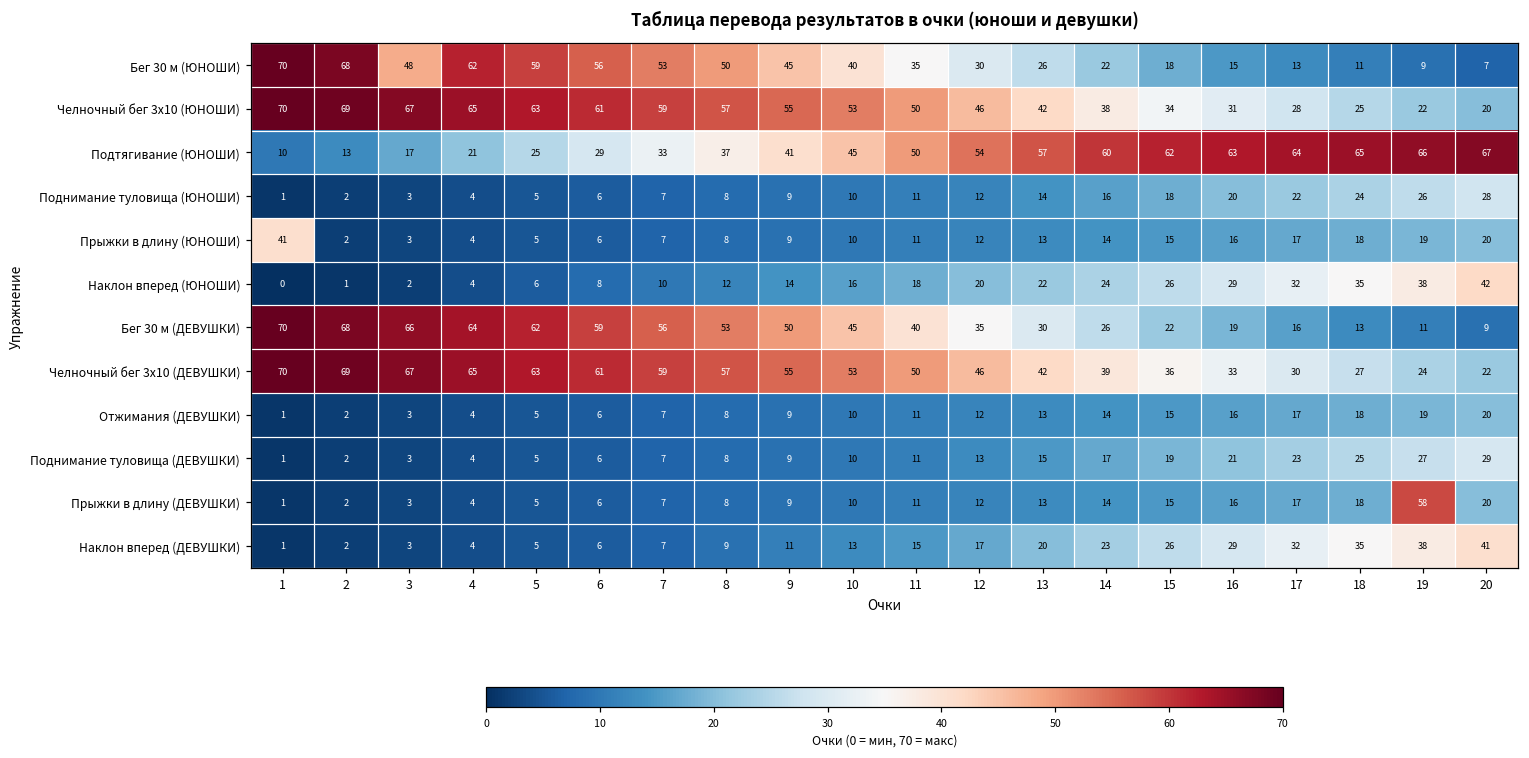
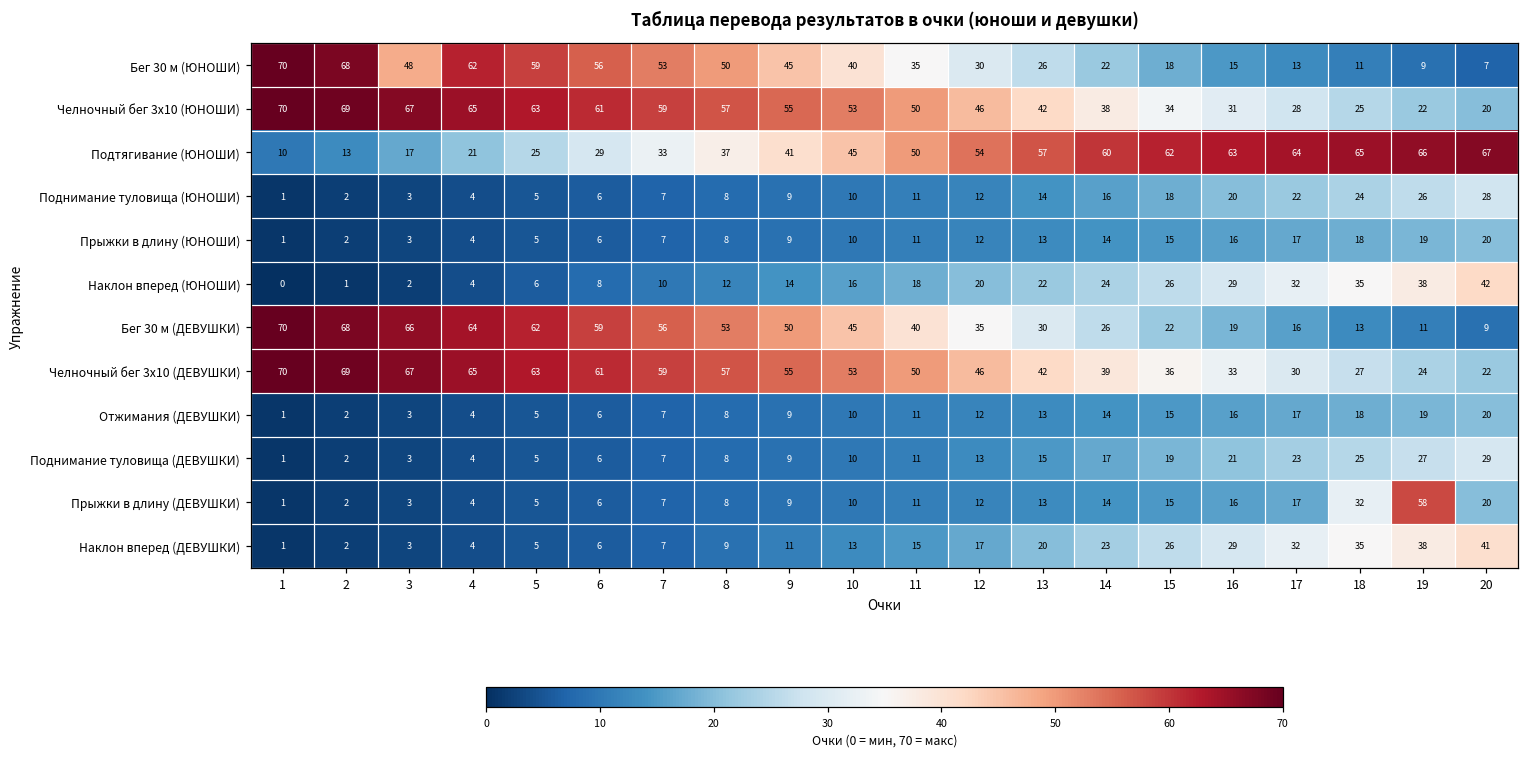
  {
    "Прыжки в длину (ЮНОШИ)": {
-     "1": 41,
+     "1": 1,
      "2": 2,
      "3": 3,
      "4": 4,
      "5": 5,
      "6": 6,
      "7": 7,
      "8": 8,
      "9": 9,
      "10": 10,
      "11": 11,
      "12": 12,
      "13": 13,
      "14": 14,
      "15": 15,
      "16": 16,
      "17": 17,
      "18": 18,
      "19": 19,
      "20": 20
    },
    "Прыжки в длину (ДЕВУШКИ)": {
      "1": 1,
      "2": 2,
      "3": 3,
      "4": 4,
      "5": 5,
      "6": 6,
      "7": 7,
      "8": 8,
      "9": 9,
      "10": 10,
      "11": 11,
      "12": 12,
      "13": 13,
      "14": 14,
      "15": 15,
      "16": 16,
      "17": 17,
-     "18": 18,
+     "18": 32,
      "19": 58,
      "20": 20
    }
  }
